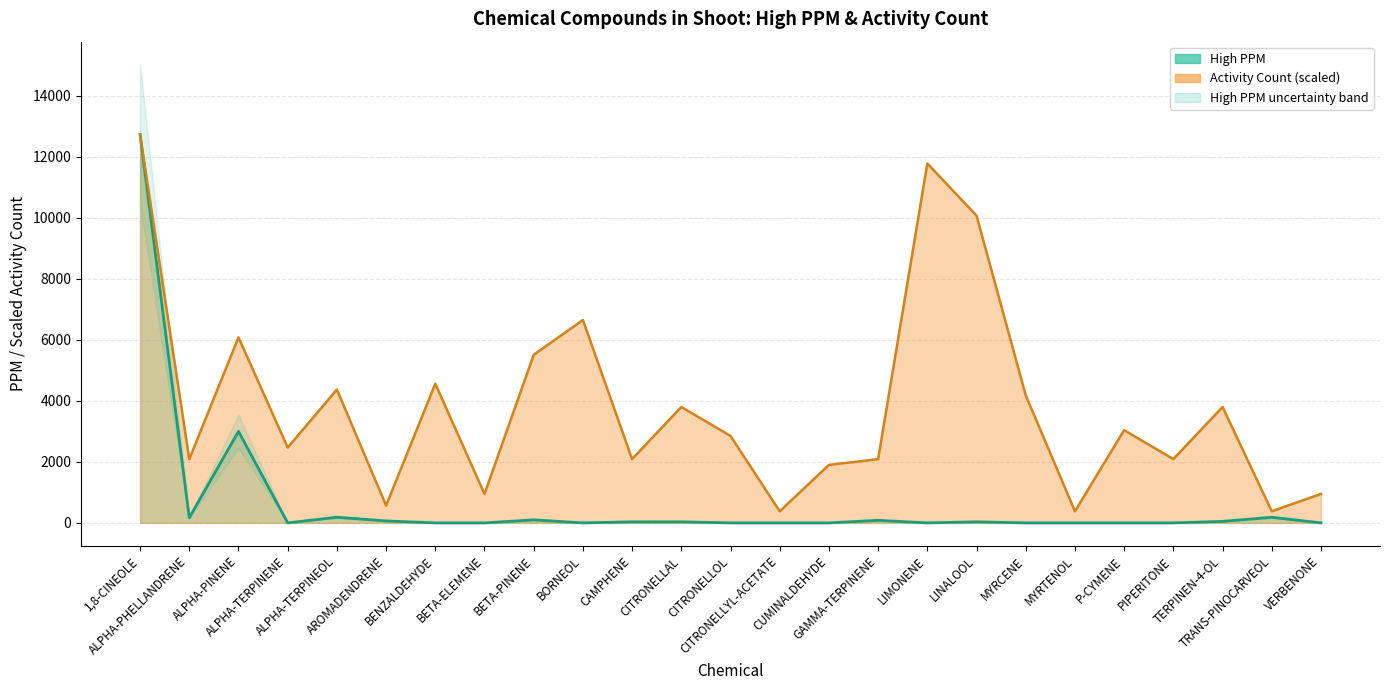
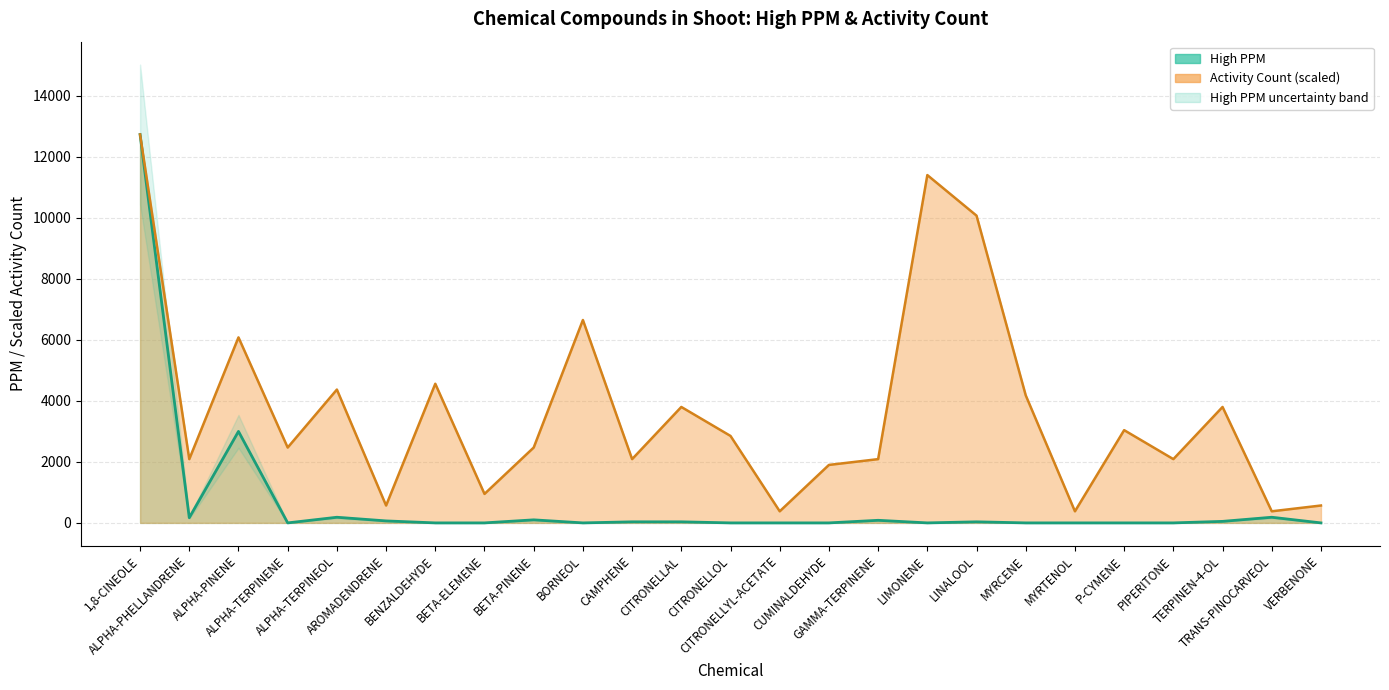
  {
    "Activity Count (scaled)": {
      "ALPHA-PHELLANDRENE": 2100,
      "ALPHA-PINENE": 6100,
      "ALPHA-TERPINENE": 2500,
      "ALPHA-TERPINEOL": 4400,
      "AROMADENDRENE": 600,
      "BENZALDEHYDE": 4600,
      "BETA-ELEMENE": 1000,
-     "BETA-PINENE": 5500,
+     "BETA-PINENE": 2500,
      "BORNEOL": 6700,
      "CAMPHENE": 2100,
      "CITRONELLAL": 3800,
      "CITRONELLOL": 2900,
      "CITRONELLYL-ACETATE": 400,
      "CUMINALDEHYDE": 1900,
      "GAMMA-TERPINENE": 2100,
-     "LIMONENE": 11800,
+     "LIMONENE": 11400,
      "LINALOOL": 10100,
      "MYRCENE": 4200,
      "MYRTENOL": 400,
      "P-CYMENE": 3000,
      "PIPERITONE": 2100,
      "TERPINEN-4-OL": 3800,
      "TRANS-PINOCARVEOL": 400,
-     "VERBENONE": 1000
+     "VERBENONE": 600
    }
  }
